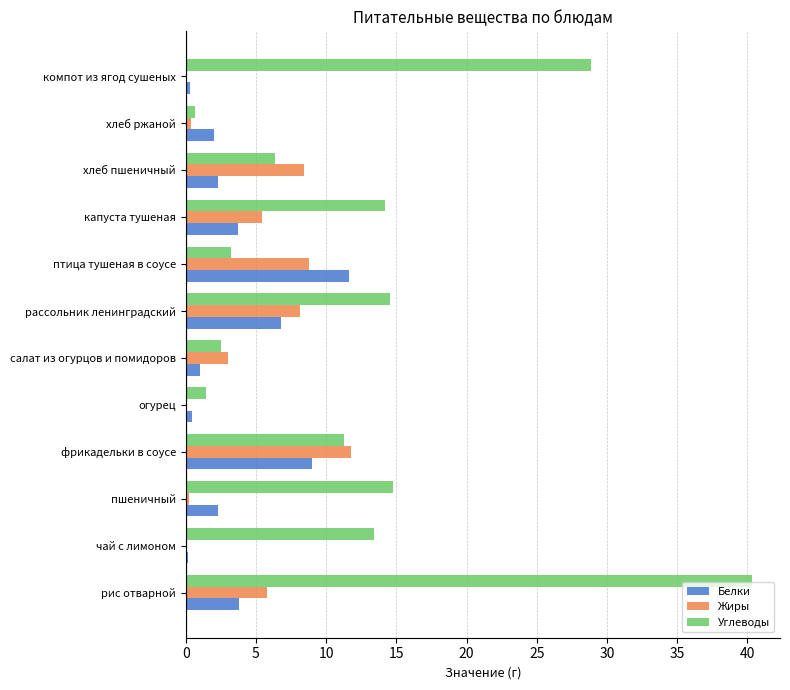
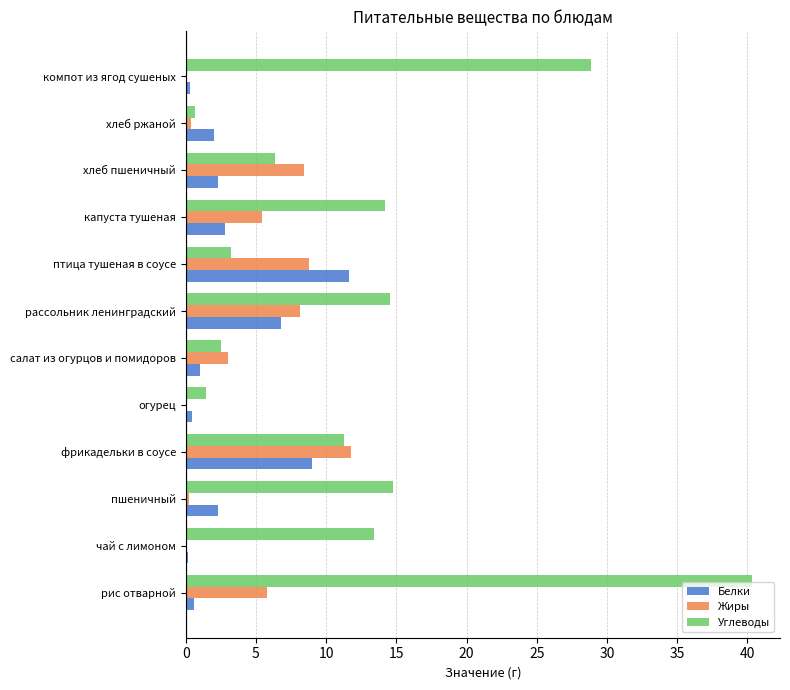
  {
    "Белки": {
      "компот из ягод сушеных": 0.3,
      "хлеб ржаной": 2.0,
      "хлеб пшеничный": 2.3,
-     "капуста тушеная": 3.7,
+     "капуста тушеная": 2.8,
      "птица тушеная в соусе": 11.6,
      "рассольник ленинградский": 6.8,
      "салат из огурцов и помидоров": 1.0,
      "огурец": 0.4,
      "фрикадельки в соусе": 9.0,
      "пшеничный": 2.3,
-     "рис отварной": 3.8
+     "рис отварной": 0.6
    },
    "Жиры": {
      "хлеб ржаной": 0.4,
      "хлеб пшеничный": 8.4,
      "капуста тушеная": 5.4,
      "птица тушеная в соусе": 8.8,
      "рассольник ленинградский": 8.1,
      "салат из огурцов и помидоров": 3.0,
      "фрикадельки в соусе": 11.8,
      "пшеничный": 0.2,
      "рис отварной": 5.8
    },
    "Углеводы": {
      "компот из ягод сушеных": 28.8,
      "хлеб ржаной": 0.7,
      "хлеб пшеничный": 6.3,
      "капуста тушеная": 14.2,
      "птица тушеная в соусе": 3.2,
      "рассольник ленинградский": 14.6,
      "салат из огурцов и помидоров": 2.5,
      "огурец": 1.4,
      "фрикадельки в соусе": 11.3,
      "пшеничный": 14.8,
      "чай с лимоном": 13.4,
      "рис отварной": 40.3
    }
  }
